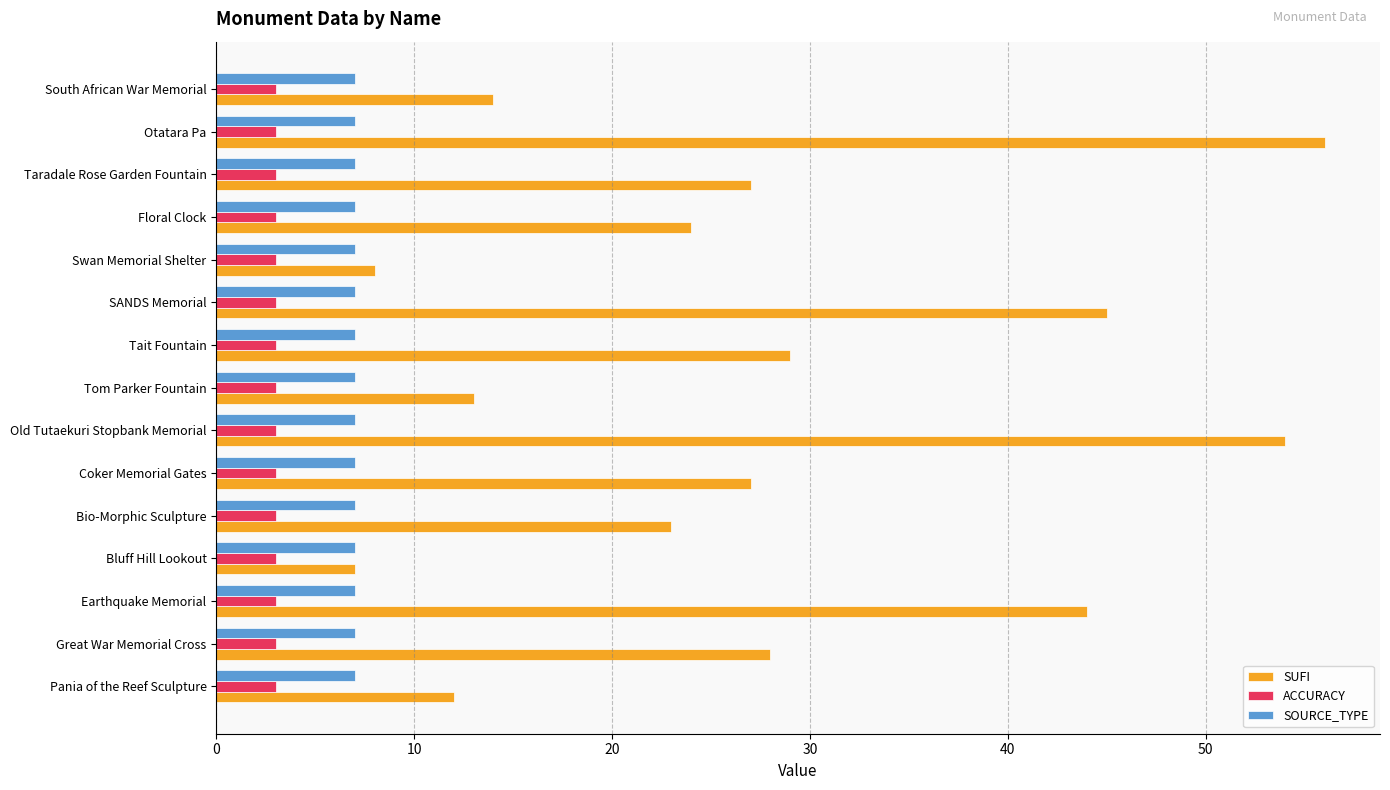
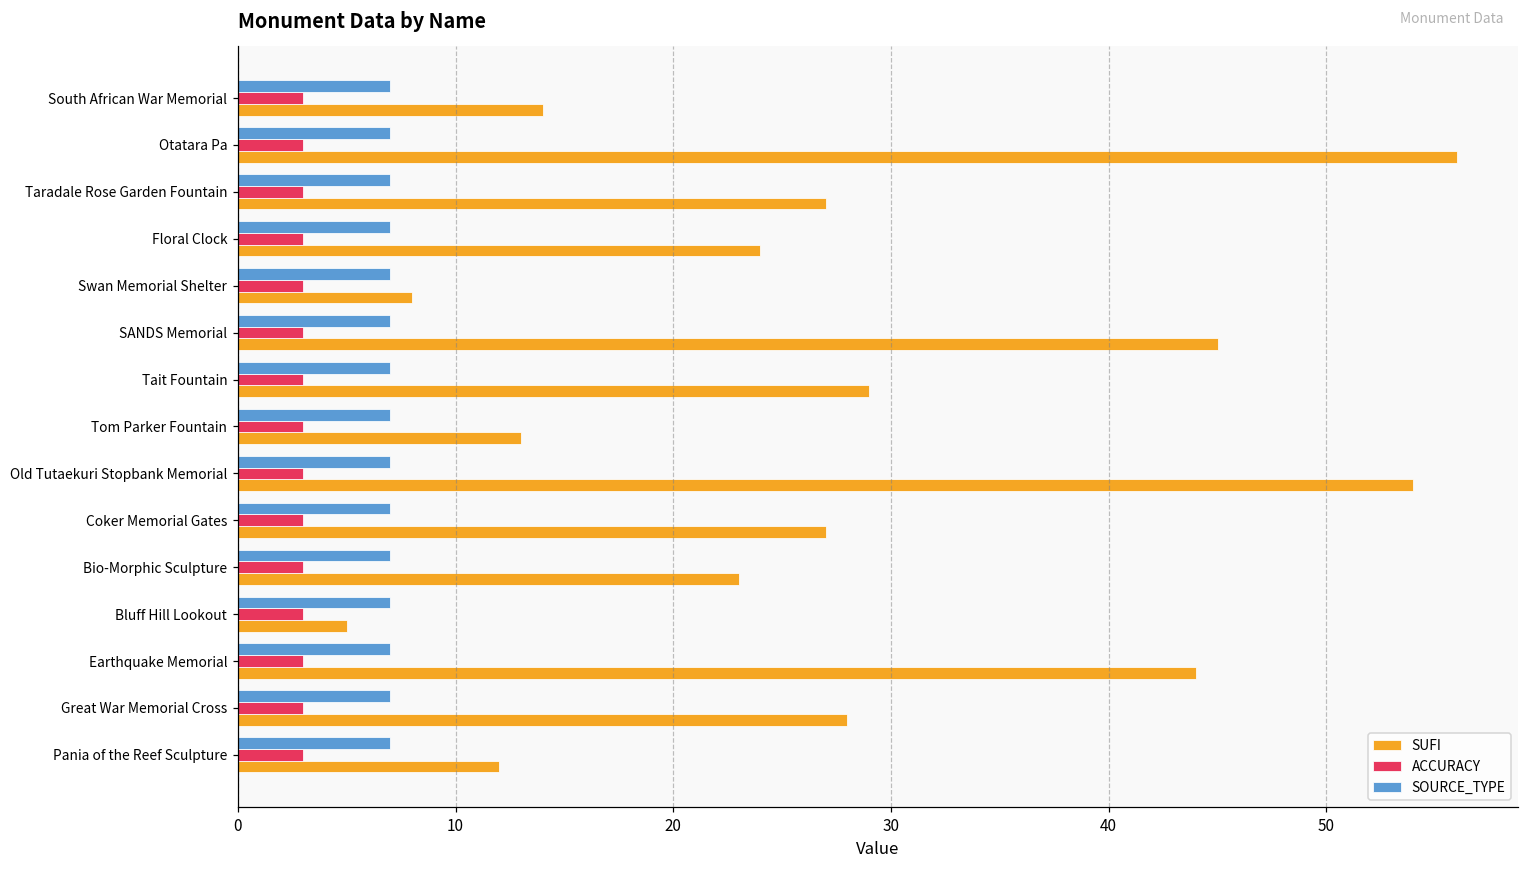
  {
    "SUFI": {
      "South African War Memorial": 14,
      "Otatara Pa": 56,
      "Taradale Rose Garden Fountain": 27,
      "Floral Clock": 24,
      "Swan Memorial Shelter": 8,
      "SANDS Memorial": 45,
      "Tait Fountain": 29,
      "Tom Parker Fountain": 13,
      "Old Tutaekuri Stopbank Memorial": 54,
      "Coker Memorial Gates": 27,
      "Bio-Morphic Sculpture": 23,
-     "Bluff Hill Lookout": 7,
+     "Bluff Hill Lookout": 5,
      "Earthquake Memorial": 44,
      "Great War Memorial Cross": 28,
      "Pania of the Reef Sculpture": 12
    },
    "ACCURACY": {
      "South African War Memorial": 3,
      "Otatara Pa": 3,
      "Taradale Rose Garden Fountain": 3,
      "Floral Clock": 3,
      "Swan Memorial Shelter": 3,
      "SANDS Memorial": 3,
      "Tait Fountain": 3,
      "Tom Parker Fountain": 3,
      "Old Tutaekuri Stopbank Memorial": 3,
      "Coker Memorial Gates": 3,
      "Bio-Morphic Sculpture": 3,
      "Bluff Hill Lookout": 3,
      "Earthquake Memorial": 3,
      "Great War Memorial Cross": 3,
      "Pania of the Reef Sculpture": 3
    },
    "SOURCE_TYPE": {
      "South African War Memorial": 7,
      "Otatara Pa": 7,
      "Taradale Rose Garden Fountain": 7,
      "Floral Clock": 7,
      "Swan Memorial Shelter": 7,
      "SANDS Memorial": 7,
      "Tait Fountain": 7,
      "Tom Parker Fountain": 7,
      "Old Tutaekuri Stopbank Memorial": 7,
      "Coker Memorial Gates": 7,
      "Bio-Morphic Sculpture": 7,
      "Bluff Hill Lookout": 7,
      "Earthquake Memorial": 7,
      "Great War Memorial Cross": 7,
      "Pania of the Reef Sculpture": 7
    }
  }
